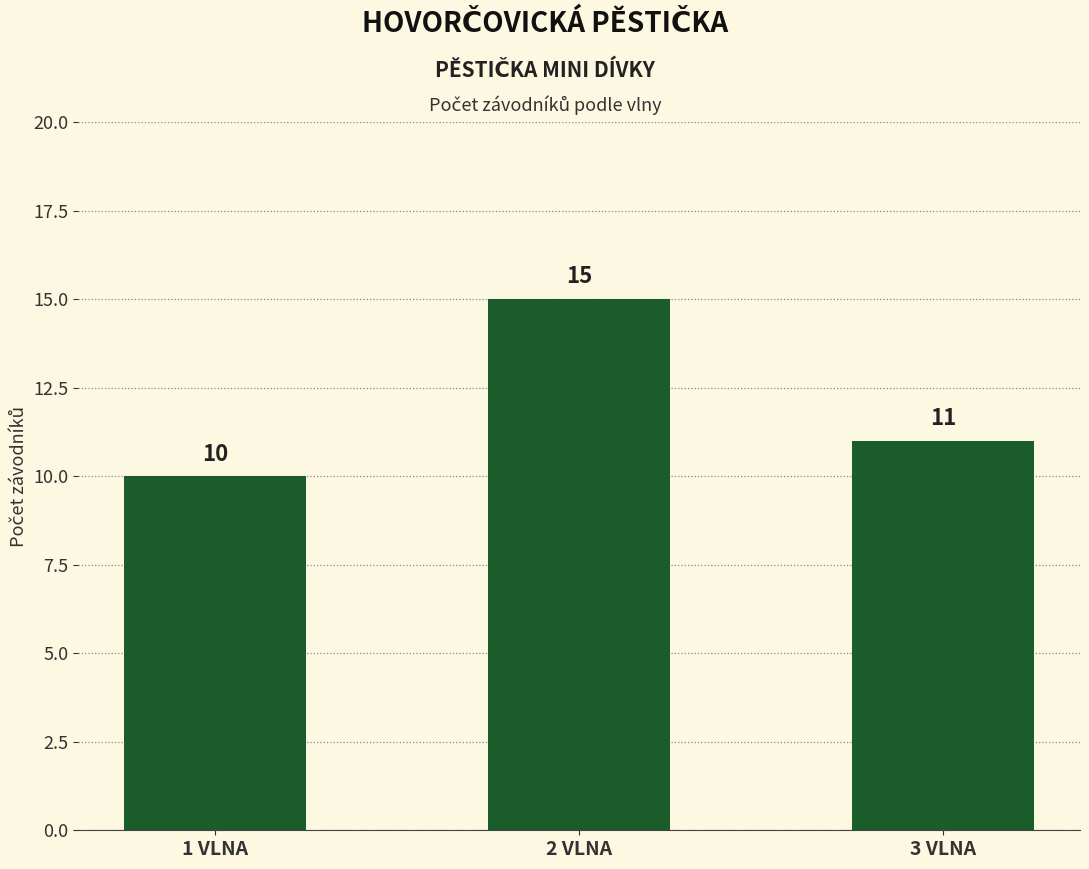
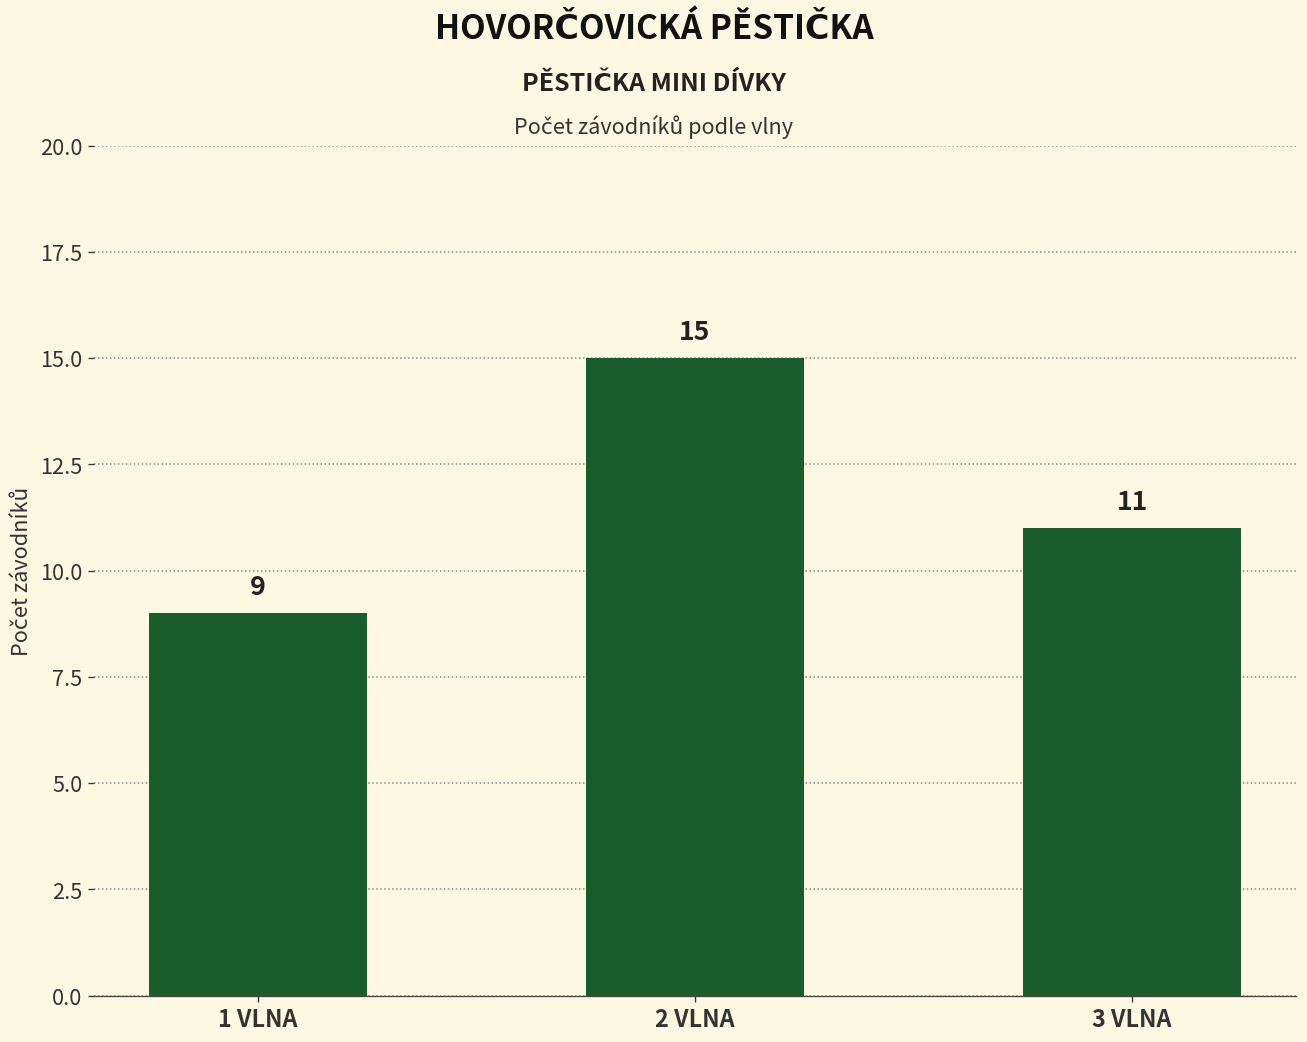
  {
-   "1 VLNA": 10,
+   "1 VLNA": 9,
    "2 VLNA": 15,
    "3 VLNA": 11
  }
